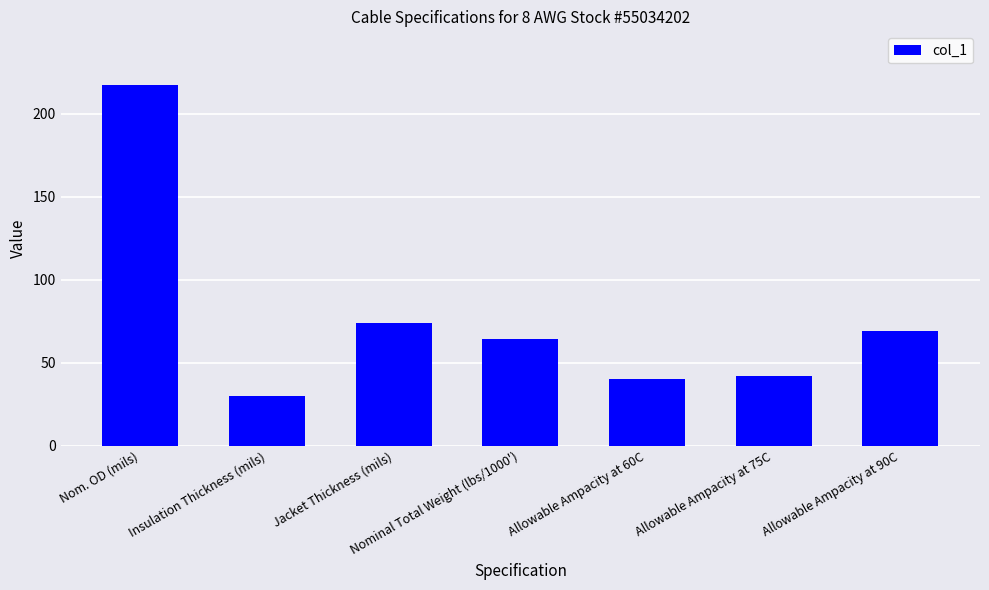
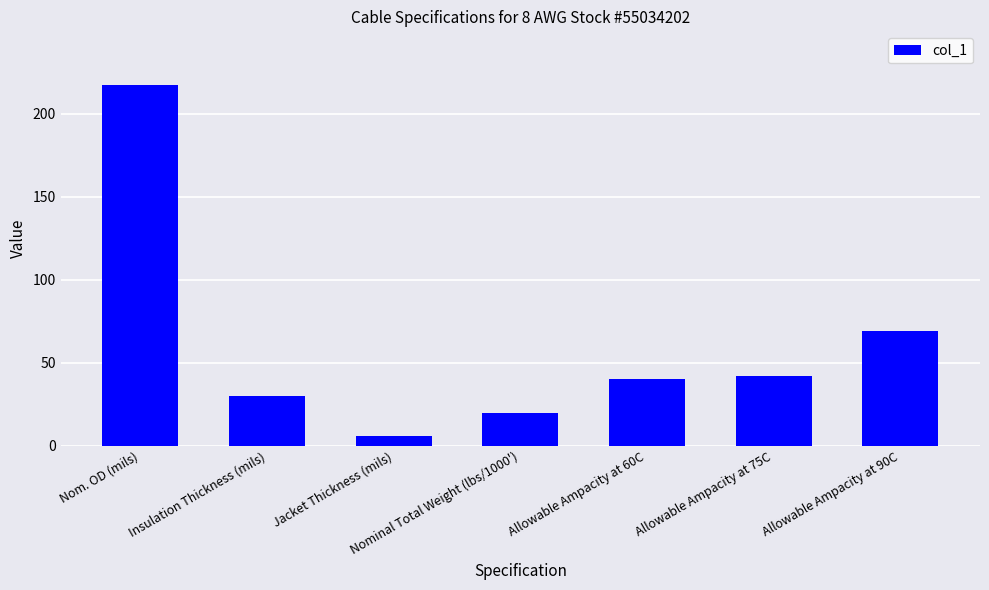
  {
    "Nom. OD (mils)": 217,
    "Insulation Thickness (mils)": 30,
-   "Jacket Thickness (mils)": 74,
-   "Nominal Total Weight (lbs/1000')": 64,
+   "Jacket Thickness (mils)": 6,
+   "Nominal Total Weight (lbs/1000')": 20,
    "Allowable Ampacity at 60C": 40,
    "Allowable Ampacity at 75C": 42,
    "Allowable Ampacity at 90C": 69
  }
